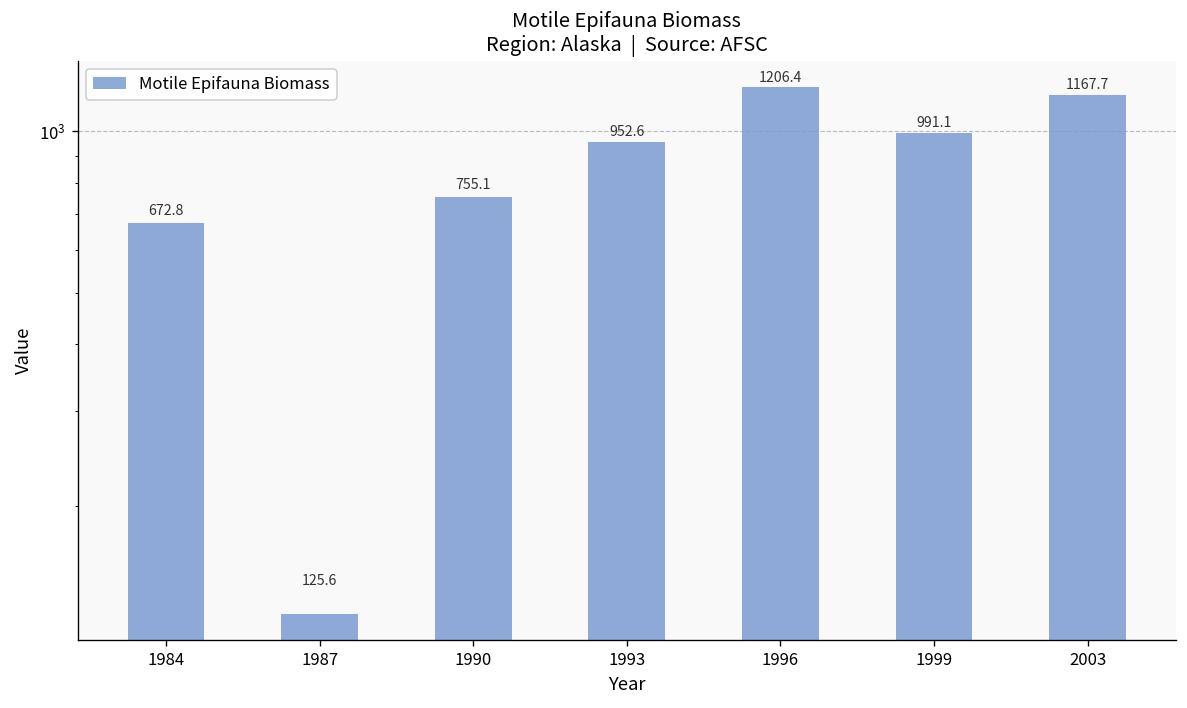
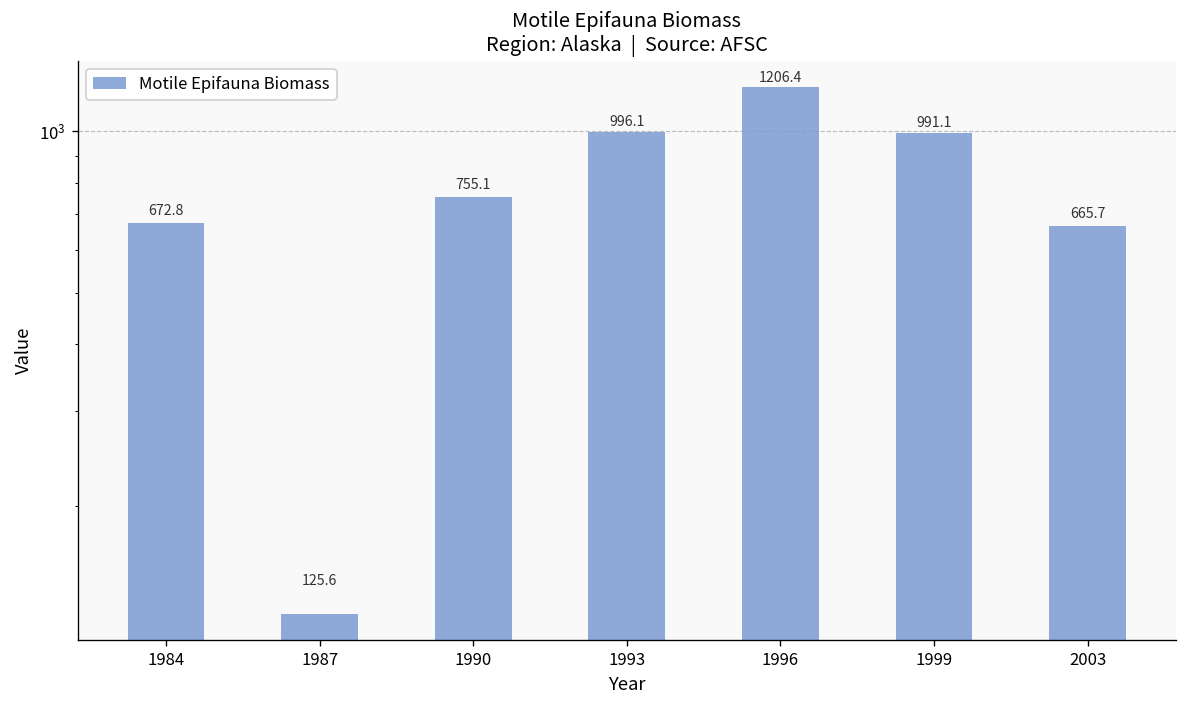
  {
    "1984": 672.8,
    "1987": 125.6,
    "1990": 755.1,
-   "1993": 952.6,
+   "1993": 996.1,
    "1996": 1206.4,
    "1999": 991.1,
-   "2003": 1167.7
+   "2003": 665.7
  }
